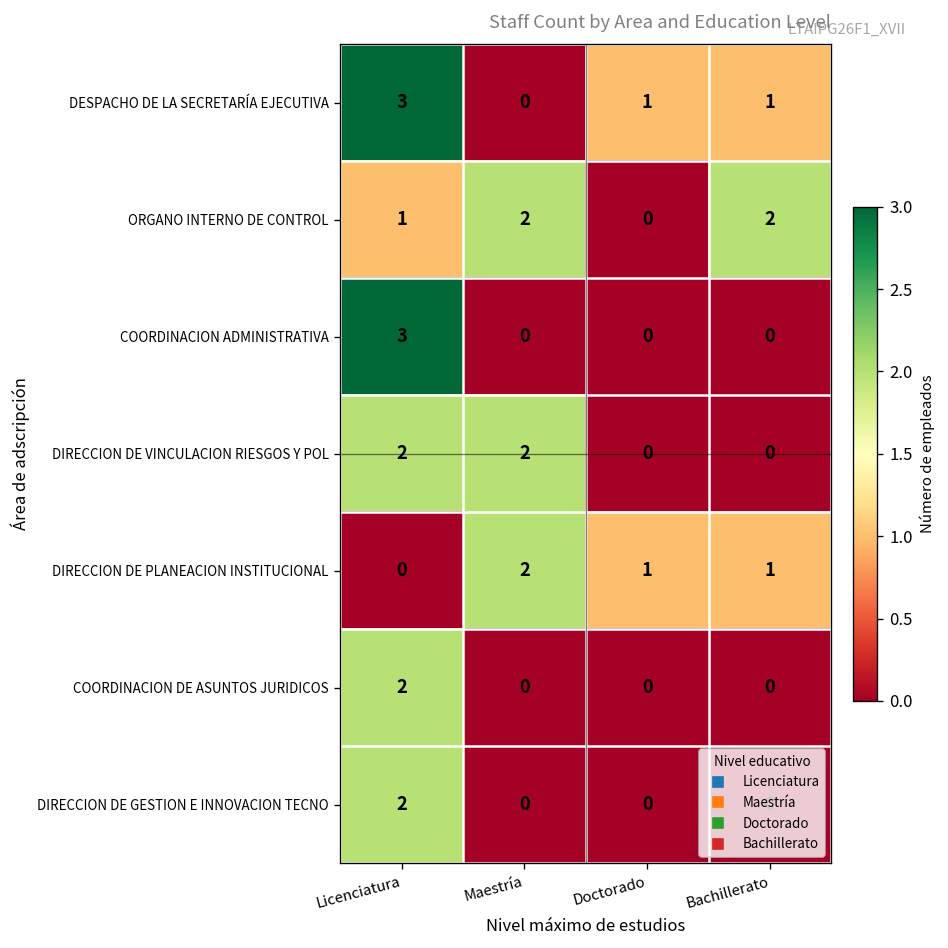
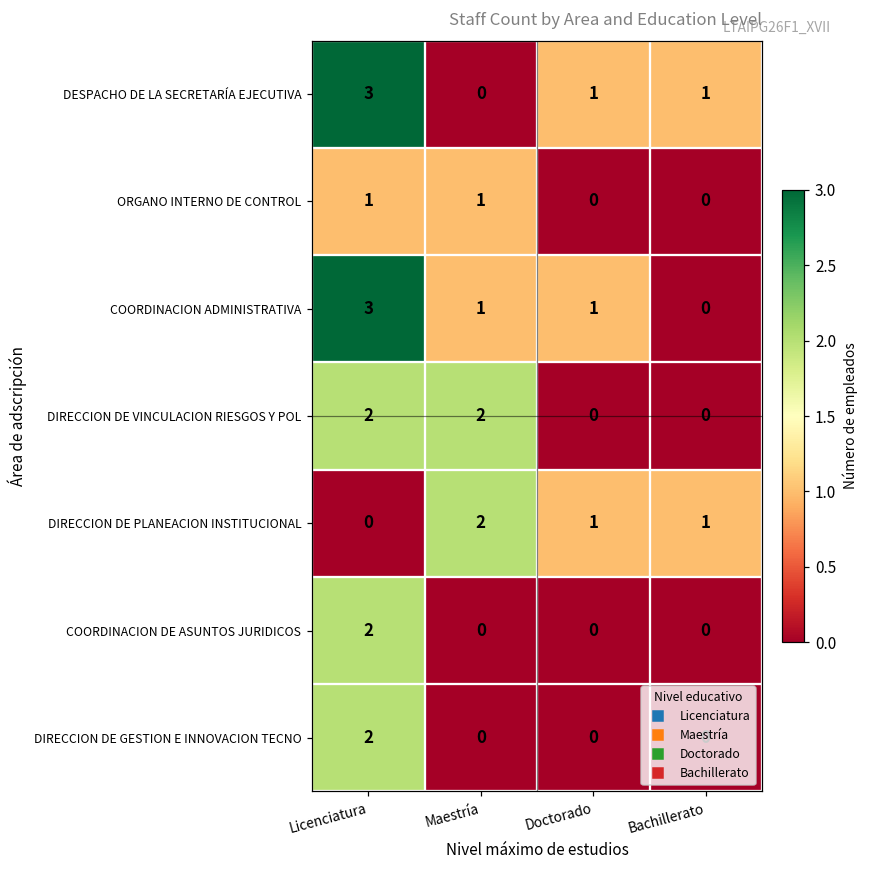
  {
    "DESPACHO DE LA SECRETARÍA EJECUTIVA": {
      "Licenciatura": 3,
      "Maestría": 0,
      "Doctorado": 1,
      "Bachillerato": 1
    },
    "ORGANO INTERNO DE CONTROL": {
      "Licenciatura": 1,
-     "Maestría": 2,
+     "Maestría": 1,
      "Doctorado": 0,
-     "Bachillerato": 2
+     "Bachillerato": 0
    },
    "COORDINACION ADMINISTRATIVA": {
      "Licenciatura": 3,
-     "Maestría": 0,
-     "Doctorado": 0,
+     "Maestría": 1,
+     "Doctorado": 1,
      "Bachillerato": 0
    },
    "DIRECCION DE VINCULACION RIESGOS Y POL": {
      "Licenciatura": 2,
      "Maestría": 2,
      "Doctorado": 0,
      "Bachillerato": 0
    },
    "DIRECCION DE PLANEACION INSTITUCIONAL": {
      "Licenciatura": 0,
      "Maestría": 2,
      "Doctorado": 1,
      "Bachillerato": 1
    },
    "COORDINACION DE ASUNTOS JURIDICOS": {
      "Licenciatura": 2,
      "Maestría": 0,
      "Doctorado": 0,
      "Bachillerato": 0
    },
    "DIRECCION DE GESTION E INNOVACION TECNO": {
      "Licenciatura": 2,
      "Maestría": 0,
      "Doctorado": 0
    }
  }
